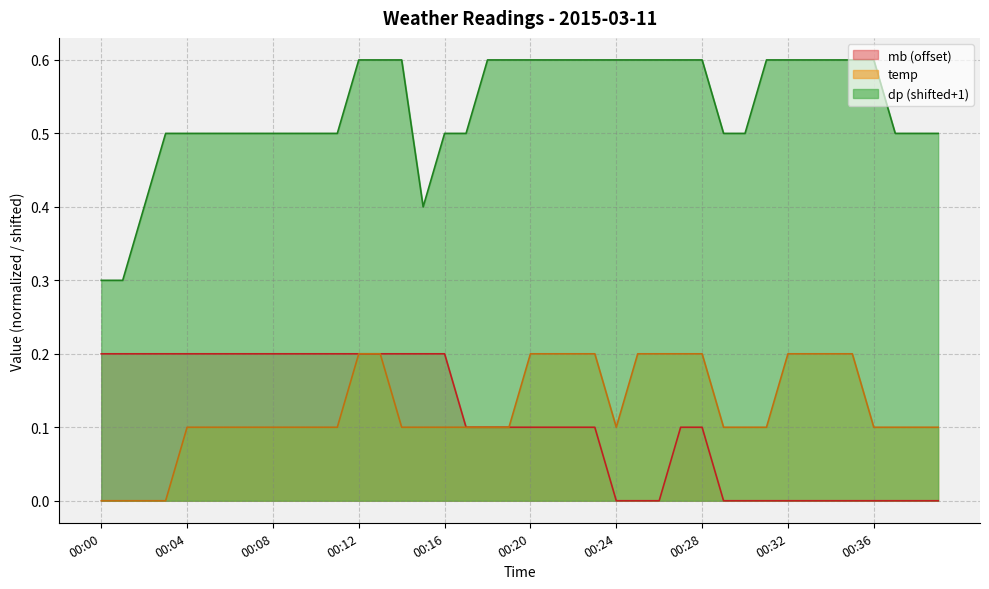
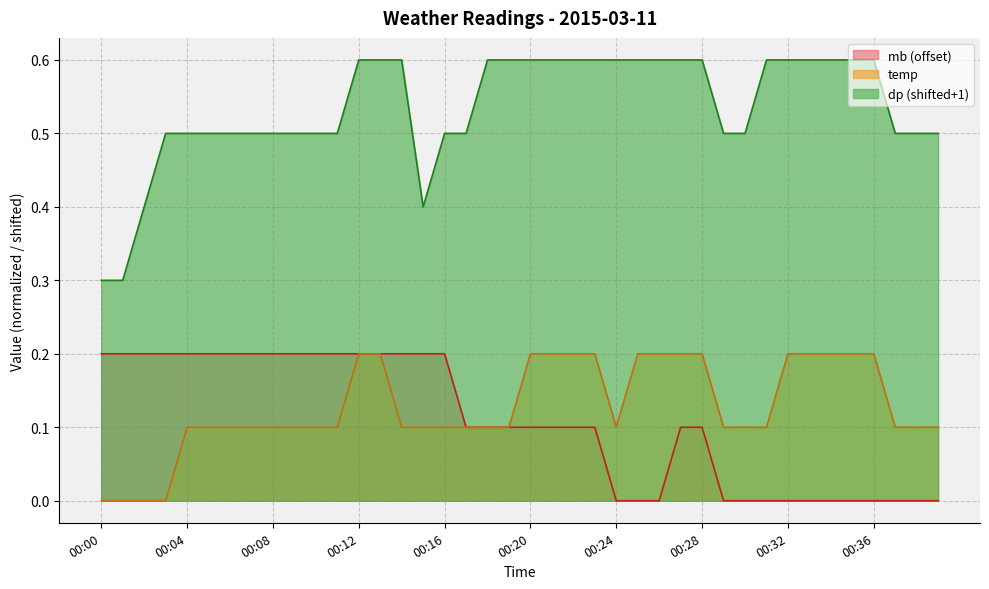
  {
    "mb (offset)": {
      "00:00": 0.2,
      "00:04": 0.2,
      "00:08": 0.2,
      "00:16": 0.2,
      "00:20": 0.1,
      "00:24": 0.0,
      "00:28": 0.1,
      "00:32": 0.0,
      "00:36": 0.0
    },
    "temp": {
      "00:00": 0.0,
      "00:04": 0.1,
      "00:08": 0.1,
      "00:16": 0.1,
      "00:20": 0.2,
      "00:24": 0.1,
      "00:28": 0.2,
      "00:32": 0.2,
-     "00:36": 0.1
+     "00:36": 0.2
    },
    "dp (shifted+1)": {
      "00:00": 0.3,
      "00:04": 0.5,
      "00:08": 0.5,
      "00:12": 0.6,
      "00:16": 0.5,
      "00:20": 0.6,
      "00:24": 0.6,
      "00:28": 0.6,
      "00:32": 0.6
    }
  }
